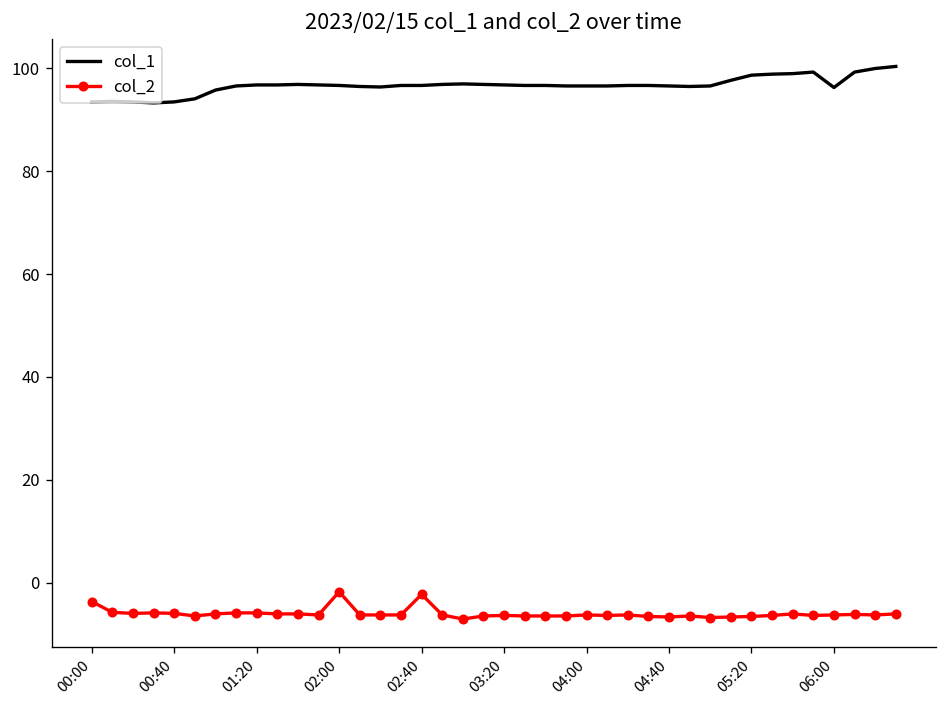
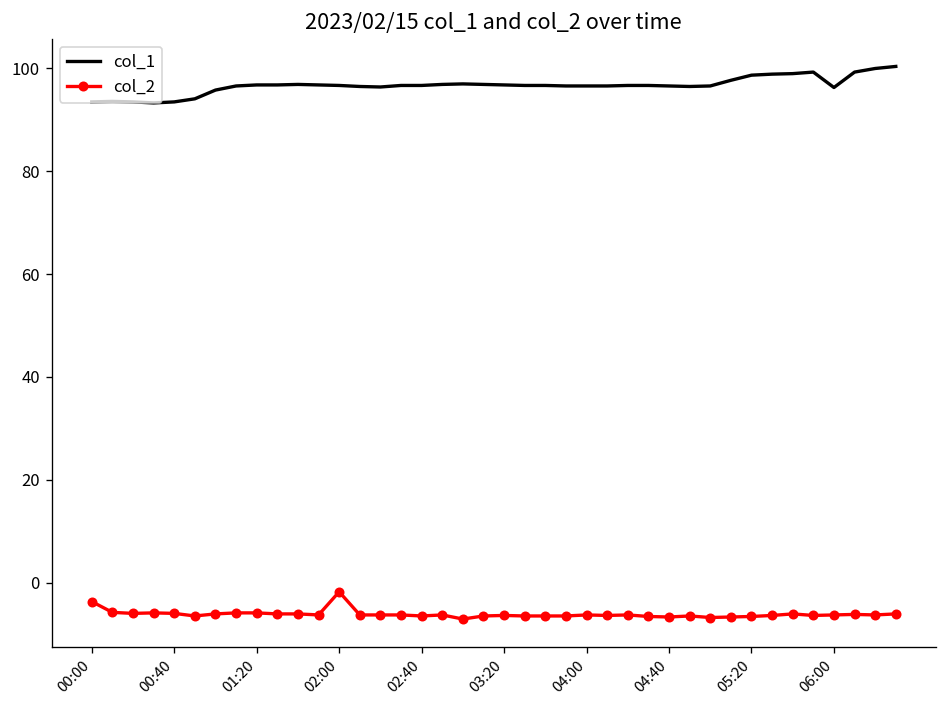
  {
    "col_1": {
      "00:40": 94,
      "01:20": 97,
      "02:00": 97,
      "02:40": 97,
      "03:20": 97,
      "04:00": 97,
      "04:40": 97,
      "05:20": 99,
      "06:00": 96
    },
    "col_2": {
      "00:00": -4,
      "00:40": -6,
      "01:20": -6,
      "02:00": -2,
-     "02:40": -2,
+     "02:40": -7,
      "03:20": -6,
      "04:00": -6,
      "04:40": -7,
      "05:20": -7,
      "06:00": -6
    }
  }
